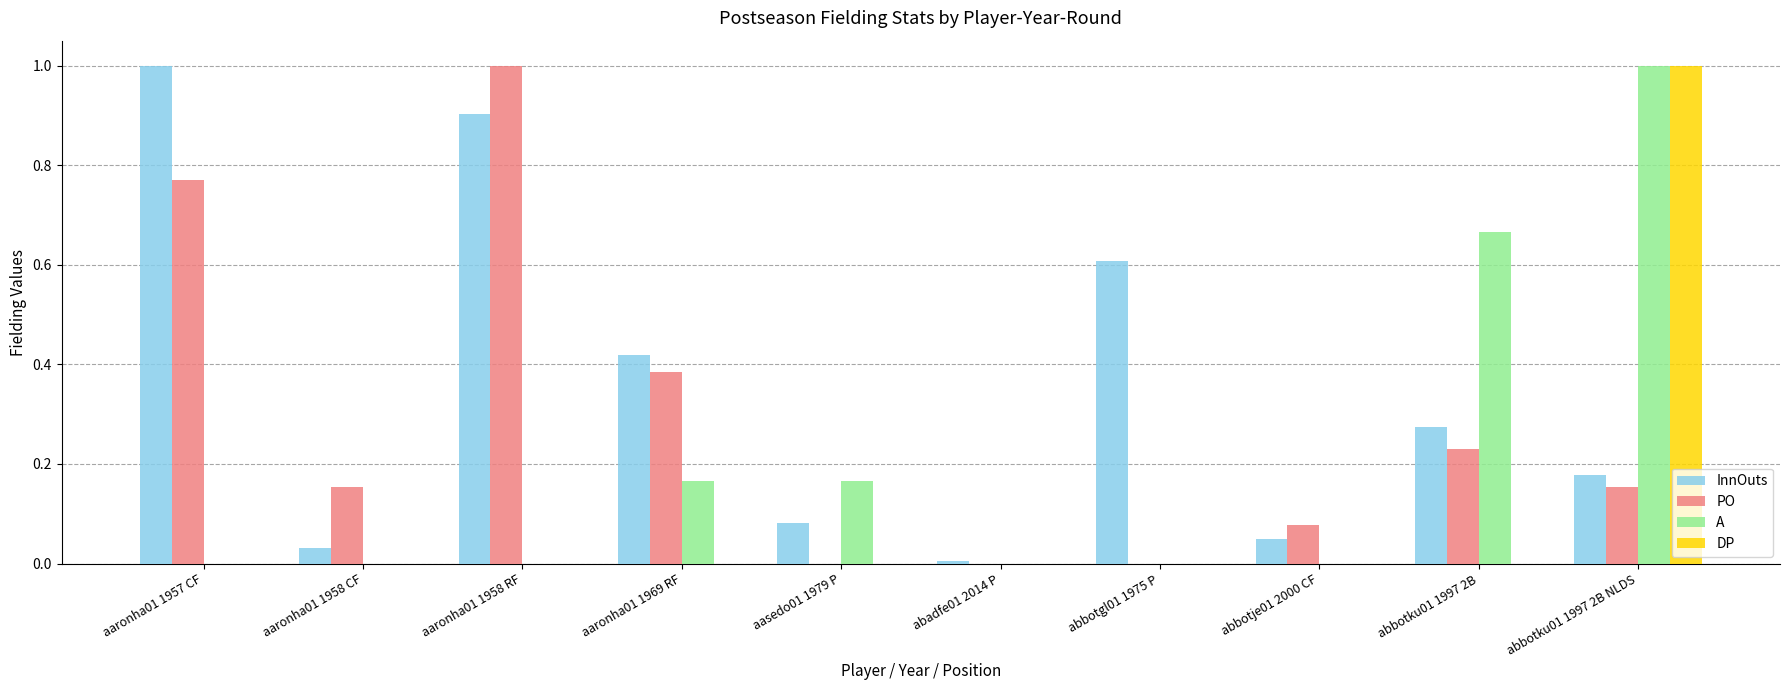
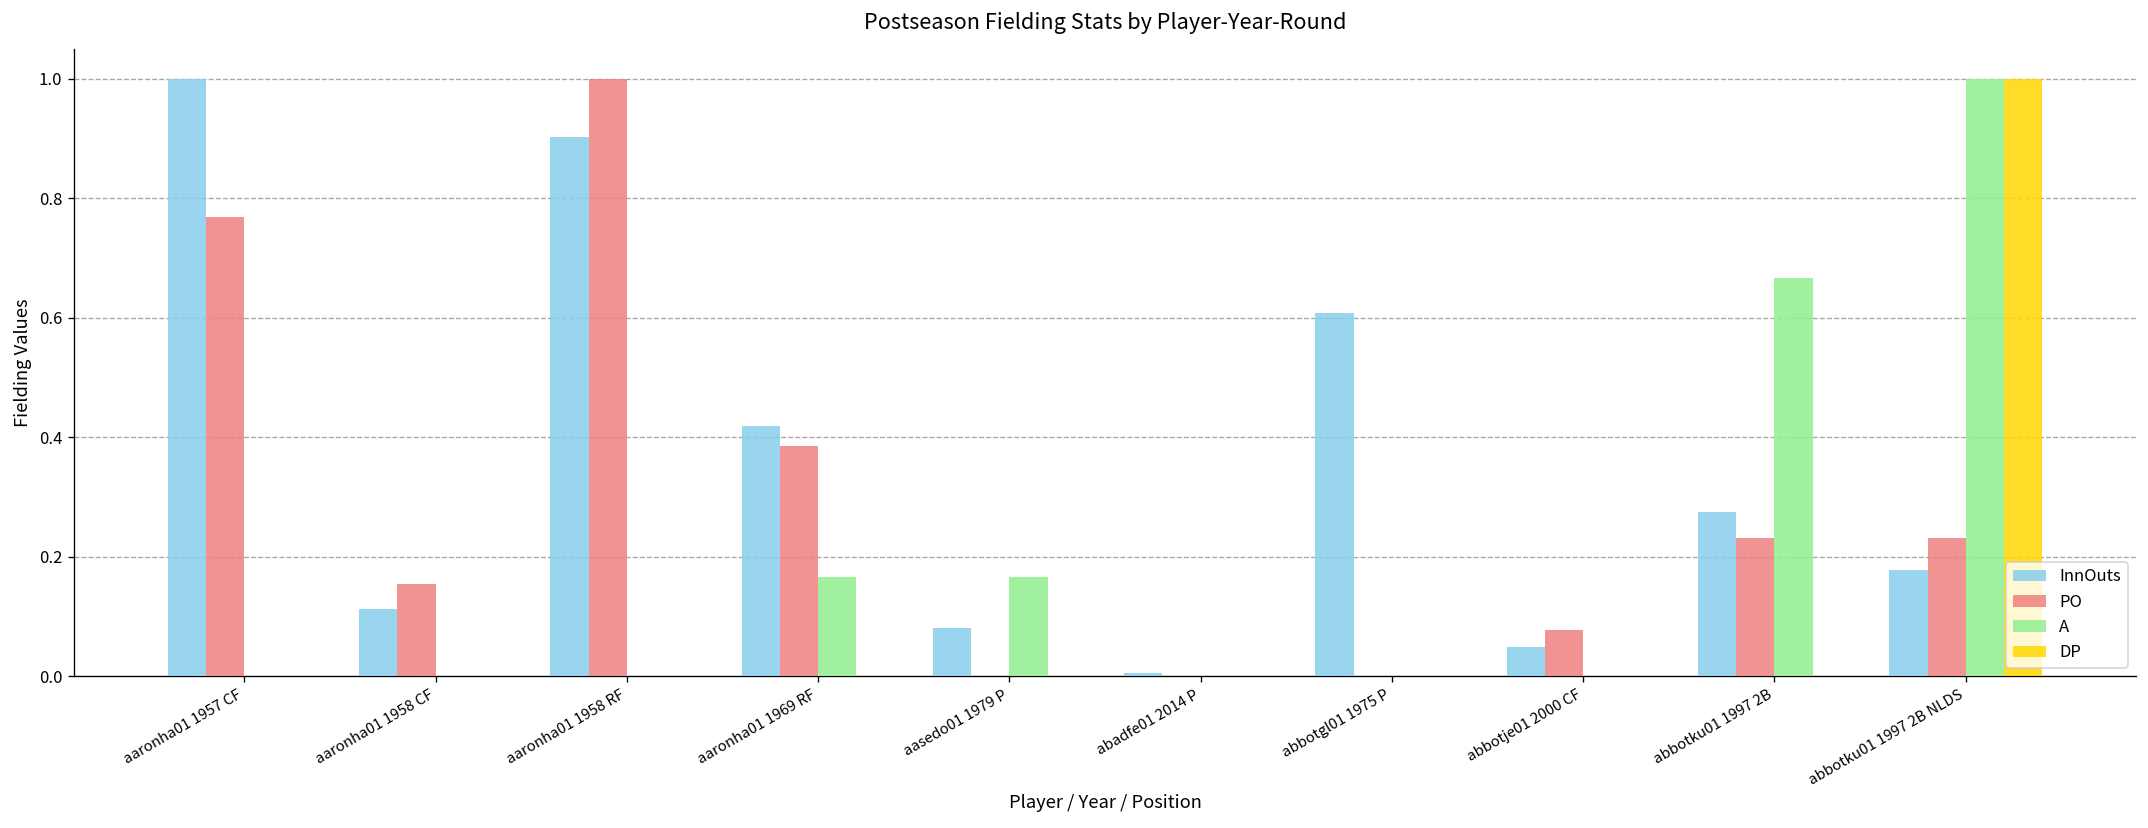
  {
    "InnOuts": {
      "aaronha01 1957 CF": 1.00,
-     "aaronha01 1958 CF": 0.03,
+     "aaronha01 1958 CF": 0.11,
      "aaronha01 1958 RF": 0.90,
      "aaronha01 1969 RF": 0.42,
      "aasedo01 1979 P": 0.08,
      "abadfe01 2014 P": 0.01,
      "abbotgl01 1975 P": 0.61,
      "abbotje01 2000 CF": 0.05,
      "abbotku01 1997 2B": 0.27,
      "abbotku01 1997 2B NLDS": 0.18
    },
    "PO": {
      "aaronha01 1957 CF": 0.77,
      "aaronha01 1958 CF": 0.15,
      "aaronha01 1958 RF": 1.00,
      "aaronha01 1969 RF": 0.38,
      "aasedo01 1979 P": 0.00,
      "abadfe01 2014 P": 0.00,
      "abbotgl01 1975 P": 0.00,
      "abbotje01 2000 CF": 0.08,
      "abbotku01 1997 2B": 0.23,
-     "abbotku01 1997 2B NLDS": 0.15
+     "abbotku01 1997 2B NLDS": 0.23
    },
    "A": {
      "aaronha01 1957 CF": 0.00,
      "aaronha01 1958 CF": 0.00,
      "aaronha01 1958 RF": 0.00,
      "aaronha01 1969 RF": 0.17,
      "aasedo01 1979 P": 0.17,
      "abadfe01 2014 P": 0.00,
      "abbotgl01 1975 P": 0.00,
      "abbotje01 2000 CF": 0.00,
      "abbotku01 1997 2B": 0.67,
      "abbotku01 1997 2B NLDS": 1.00
    },
    "DP": {
      "aaronha01 1957 CF": 0.00,
      "aaronha01 1958 CF": 0.00,
      "aaronha01 1958 RF": 0.00,
      "aaronha01 1969 RF": 0.00,
      "aasedo01 1979 P": 0.00,
      "abadfe01 2014 P": 0.00,
      "abbotgl01 1975 P": 0.00,
      "abbotje01 2000 CF": 0.00,
      "abbotku01 1997 2B": 0.00,
      "abbotku01 1997 2B NLDS": 1.00
    }
  }
